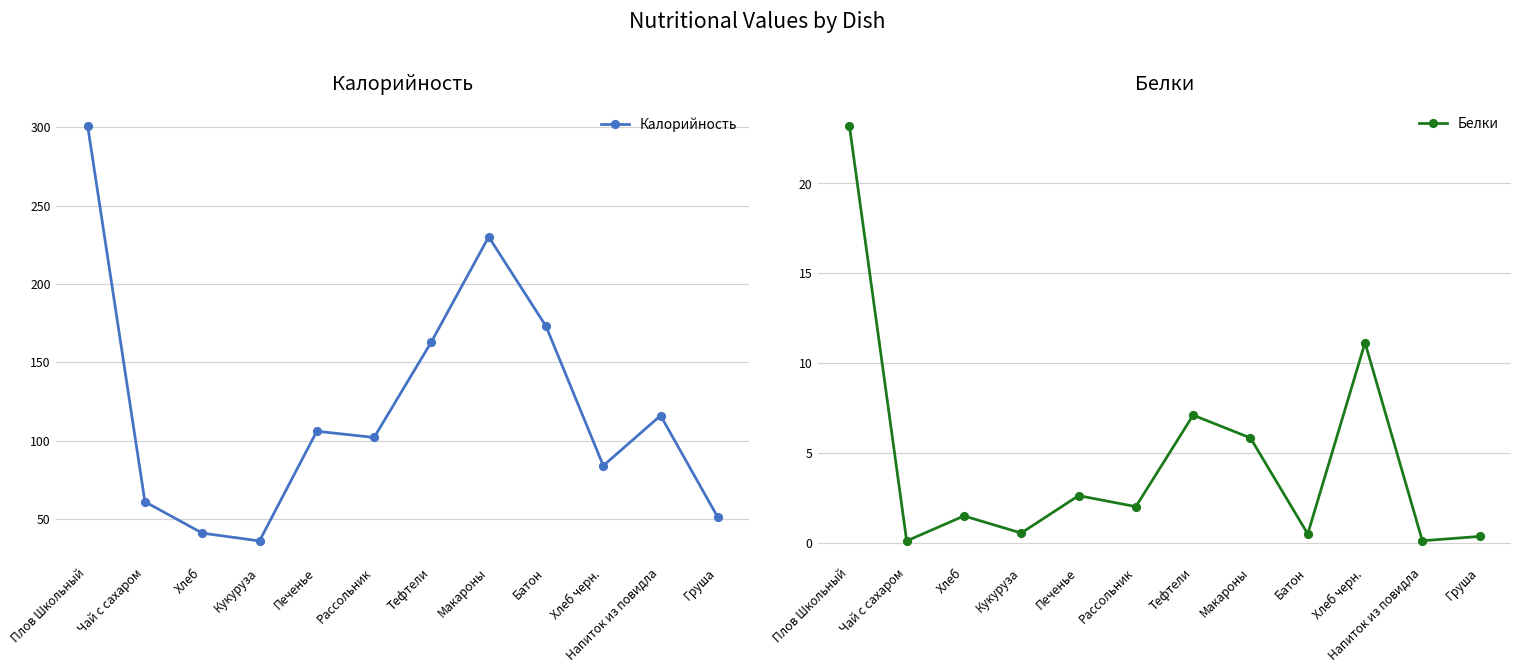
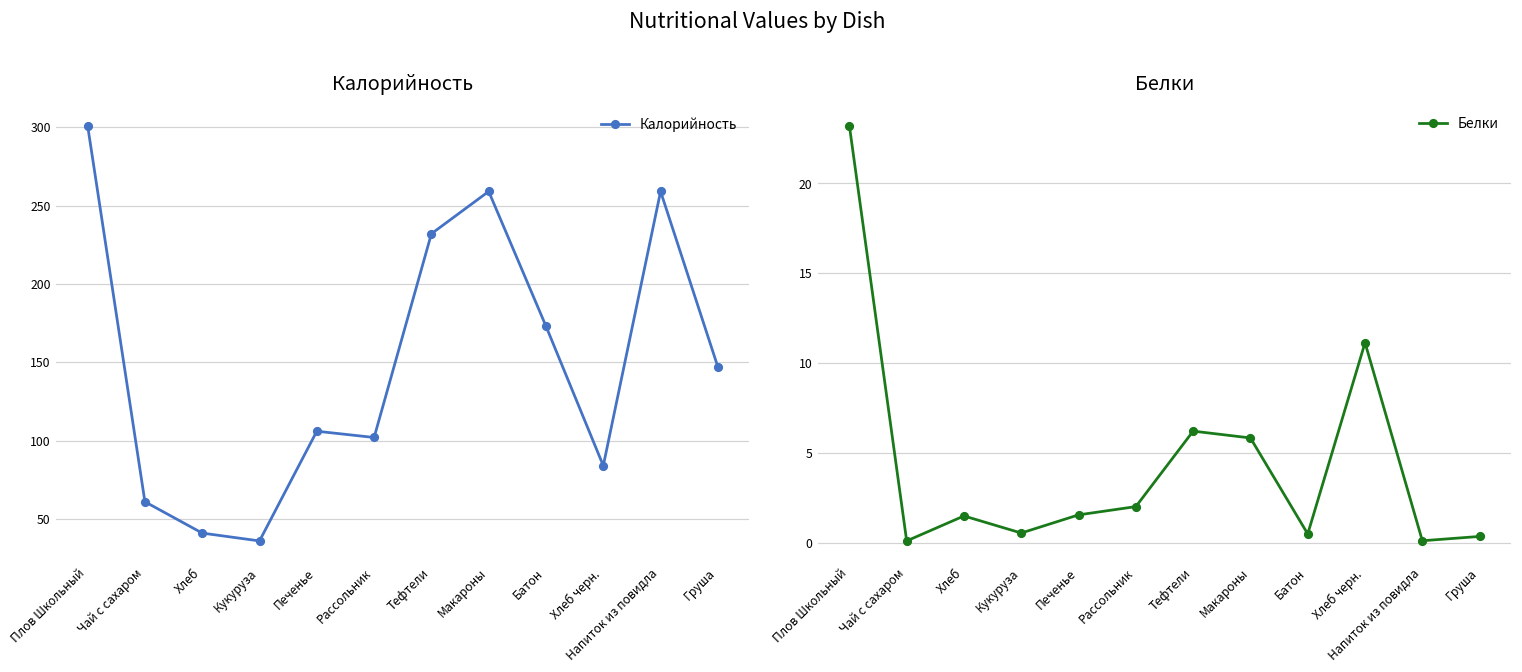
  {
    "Калорийность": {
      "Плов Школьный": 301,
      "Чай с сахаром": 61,
      "Хлеб": 41,
      "Кукуруза": 36,
      "Печенье": 106,
      "Рассольник": 102,
-     "Тефтели": 163,
-     "Макароны": 230,
+     "Тефтели": 232,
+     "Макароны": 259,
      "Батон": 173,
      "Хлеб черн.": 84,
-     "Напиток из повидла": 116,
-     "Груша": 51
+     "Напиток из повидла": 259,
+     "Груша": 147
    },
    "Белки": {
      "Плов Школьный": 23.2,
      "Чай с сахаром": 0.1,
      "Хлеб": 1.5,
      "Кукуруза": 0.6,
-     "Печенье": 2.6,
+     "Печенье": 1.6,
      "Рассольник": 2.0,
-     "Тефтели": 7.1,
+     "Тефтели": 6.2,
      "Макароны": 5.8,
      "Батон": 0.5,
      "Хлеб черн.": 11.1,
      "Напиток из повидла": 0.1,
      "Груша": 0.4
    }
  }
